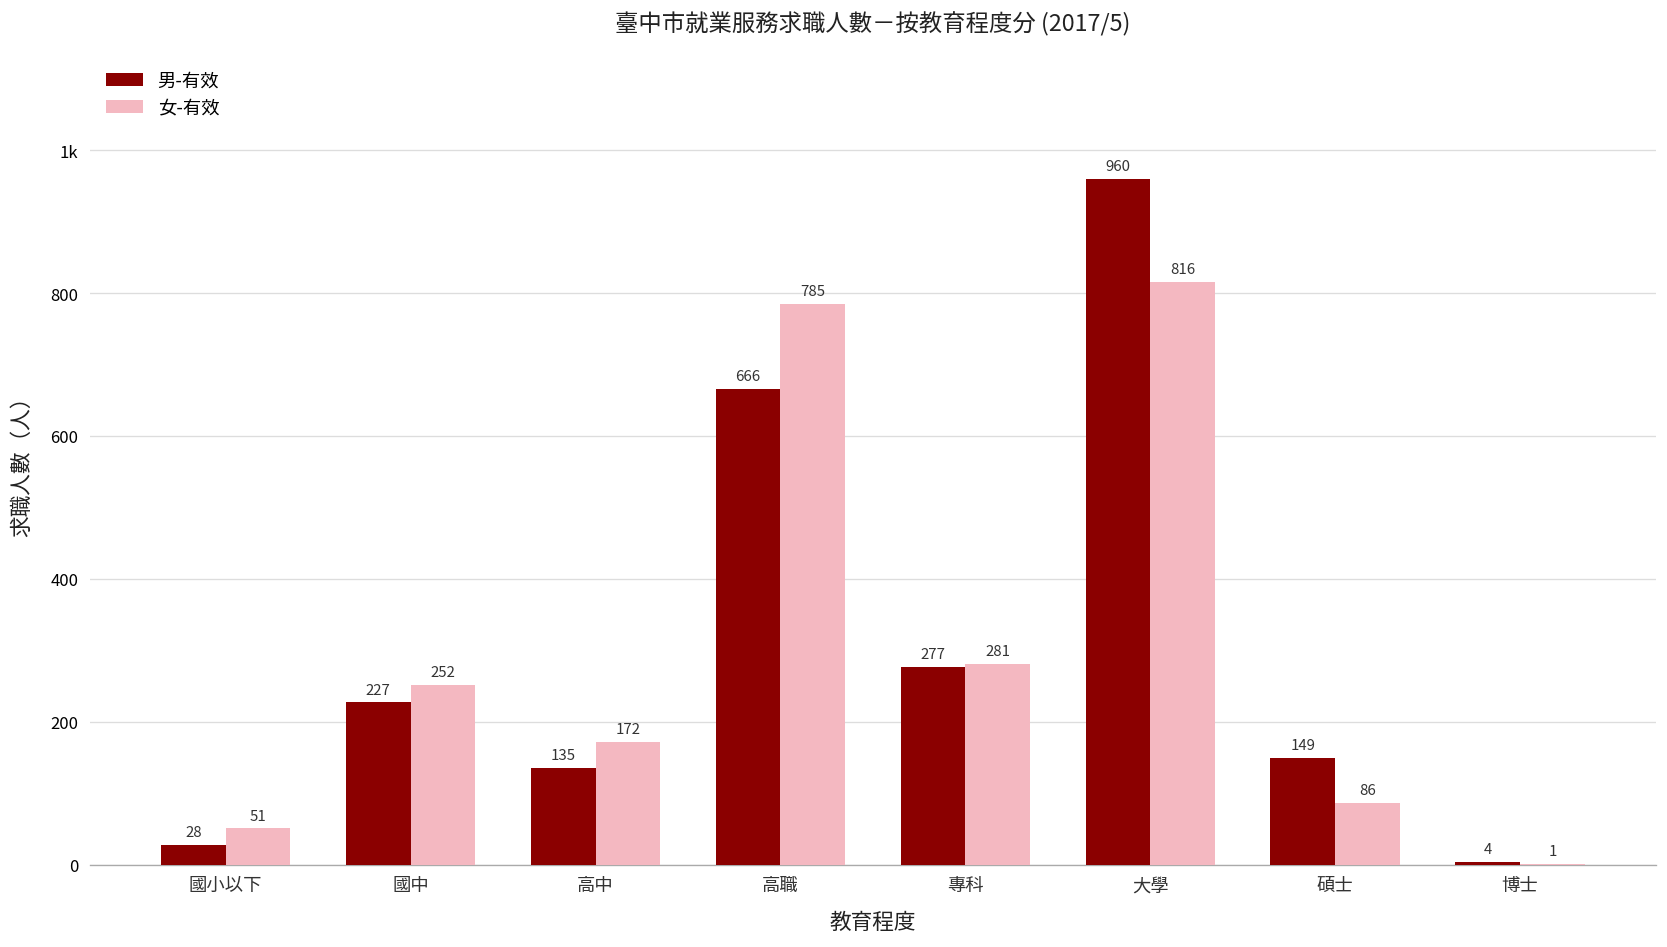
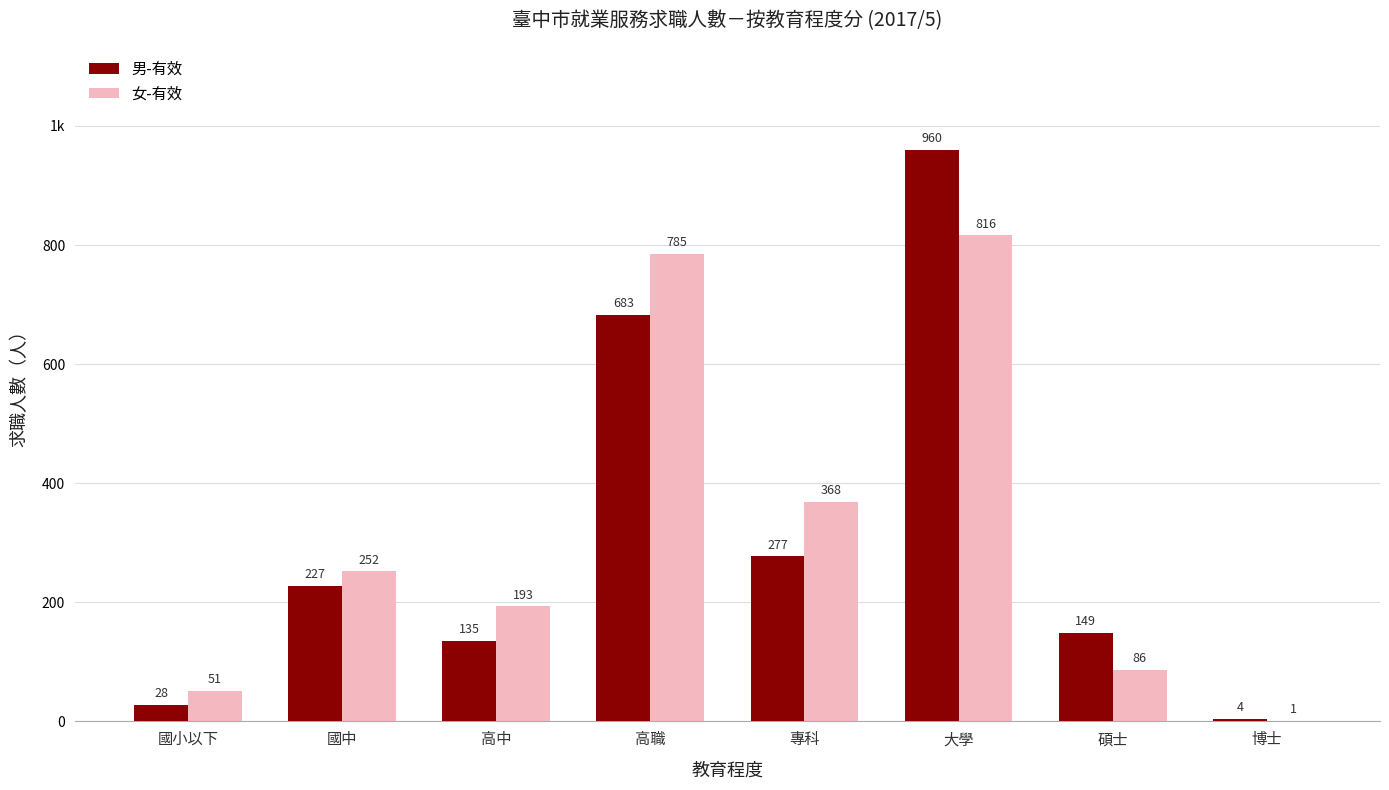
  {
    "男-有效": {
      "國小以下": 28,
      "國中": 227,
      "高中": 135,
-     "高職": 666,
+     "高職": 683,
      "專科": 277,
      "大學": 960,
      "碩士": 149,
      "博士": 4
    },
    "女-有效": {
      "國小以下": 51,
      "國中": 252,
-     "高中": 172,
+     "高中": 193,
      "高職": 785,
-     "專科": 281,
+     "專科": 368,
      "大學": 816,
      "碩士": 86,
      "博士": 1
    }
  }
